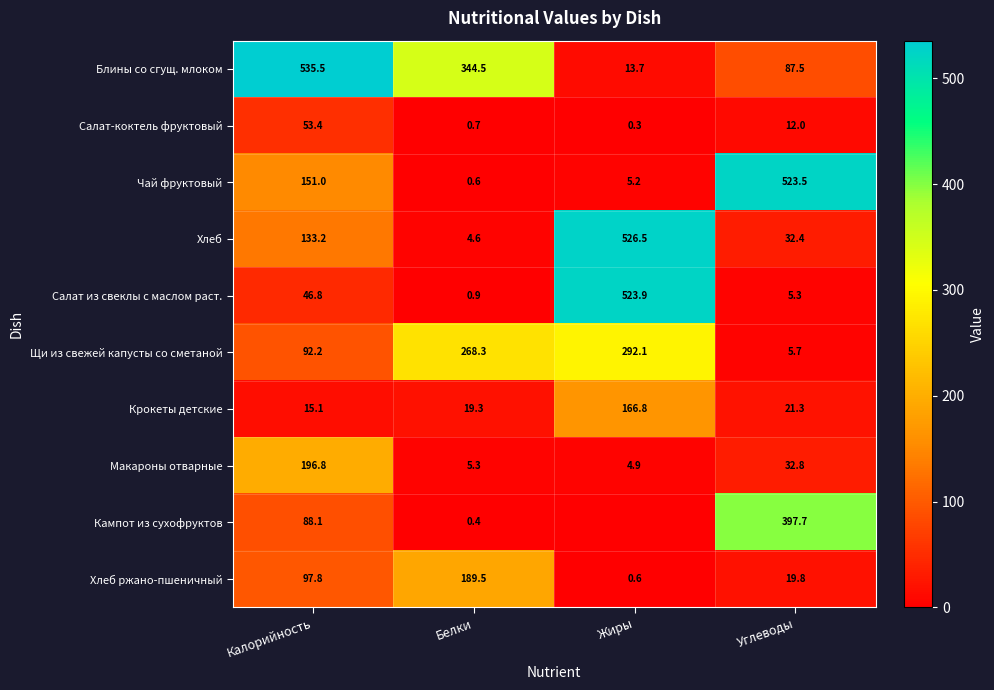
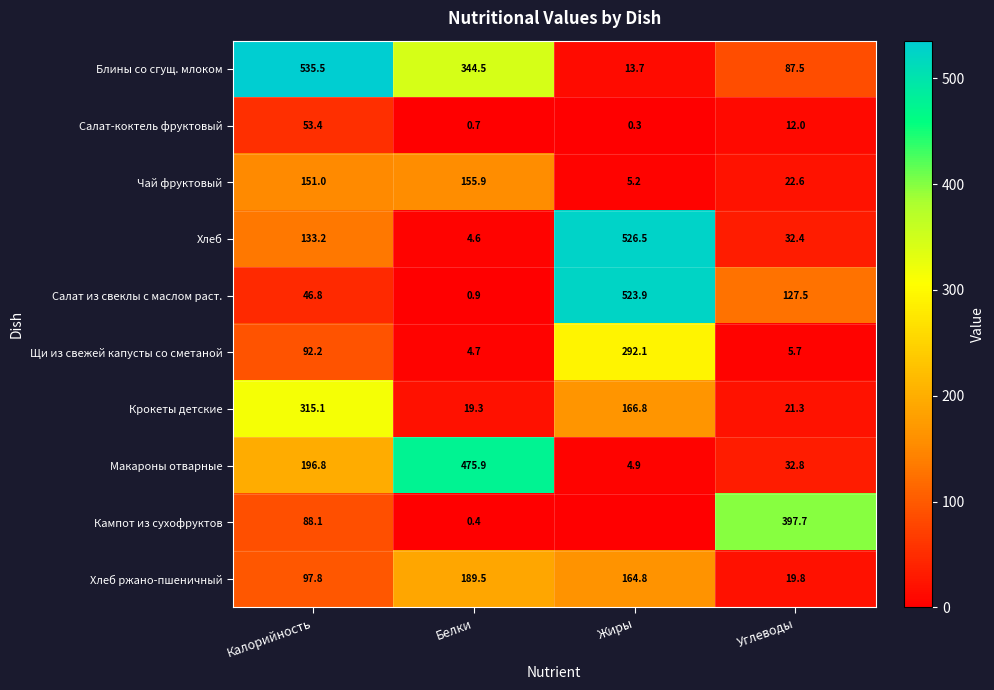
  {
    "Блины со сгущ. млоком": {
      "Калорийность": 535.5,
      "Белки": 344.5,
      "Жиры": 13.7,
      "Углеводы": 87.5
    },
    "Салат-коктель фруктовый": {
      "Калорийность": 53.4,
      "Белки": 0.7,
      "Жиры": 0.3,
      "Углеводы": 12.0
    },
    "Чай фруктовый": {
      "Калорийность": 151.0,
-     "Белки": 0.6,
+     "Белки": 155.9,
      "Жиры": 5.2,
-     "Углеводы": 523.5
+     "Углеводы": 22.6
    },
    "Хлеб": {
      "Калорийность": 133.2,
      "Белки": 4.6,
      "Жиры": 526.5,
      "Углеводы": 32.4
    },
    "Салат из свеклы с маслом раст.": {
      "Калорийность": 46.8,
      "Белки": 0.9,
      "Жиры": 523.9,
-     "Углеводы": 5.3
+     "Углеводы": 127.5
    },
    "Щи из свежей капусты со сметаной": {
      "Калорийность": 92.2,
-     "Белки": 268.3,
+     "Белки": 4.7,
      "Жиры": 292.1,
      "Углеводы": 5.7
    },
    "Крокеты детские": {
-     "Калорийность": 15.1,
+     "Калорийность": 315.1,
      "Белки": 19.3,
      "Жиры": 166.8,
      "Углеводы": 21.3
    },
    "Макароны отварные": {
      "Калорийность": 196.8,
-     "Белки": 5.3,
+     "Белки": 475.9,
      "Жиры": 4.9,
      "Углеводы": 32.8
    },
    "Кампот из сухофруктов": {
      "Калорийность": 88.1,
      "Белки": 0.4,
      "Углеводы": 397.7
    },
    "Хлеб ржано-пшеничный": {
      "Калорийность": 97.8,
      "Белки": 189.5,
-     "Жиры": 0.6,
+     "Жиры": 164.8,
      "Углеводы": 19.8
    }
  }
